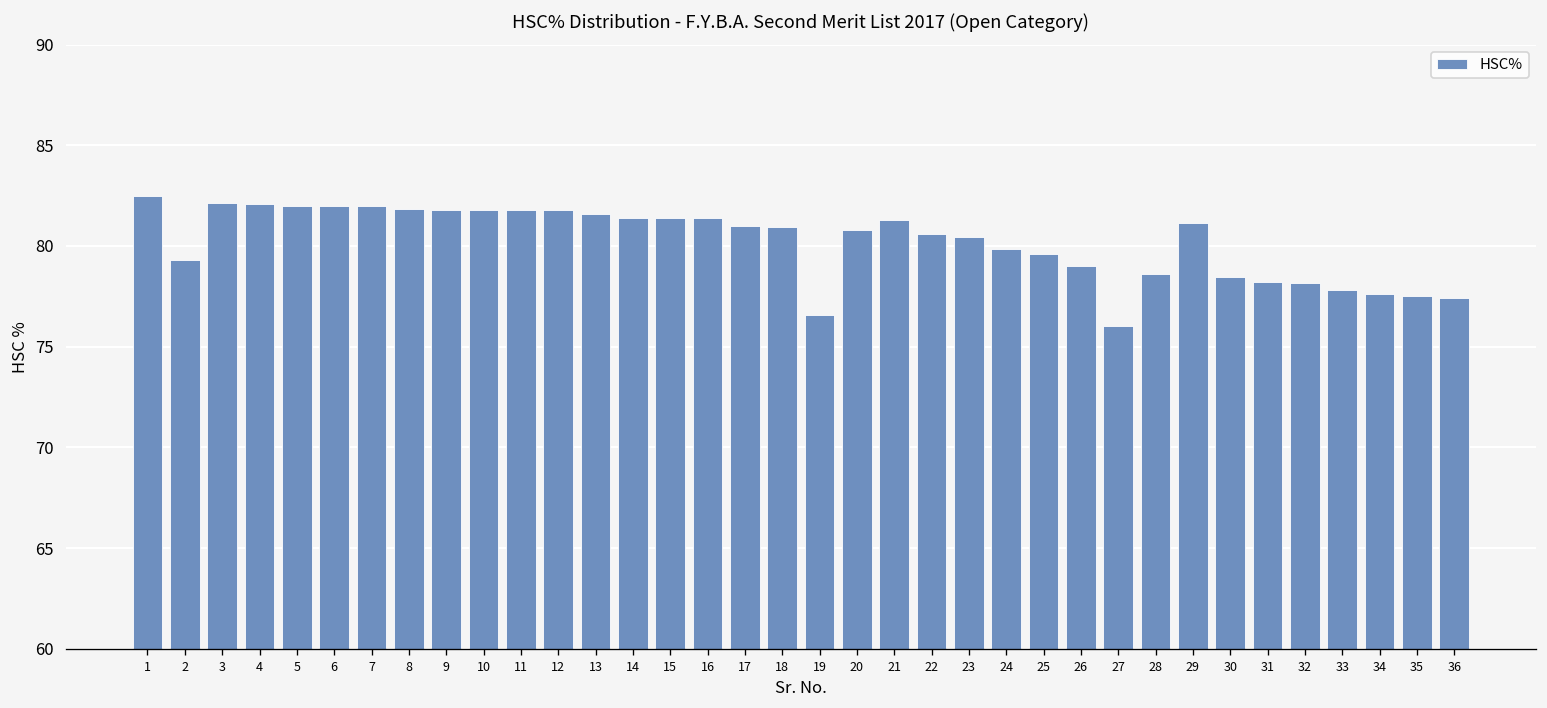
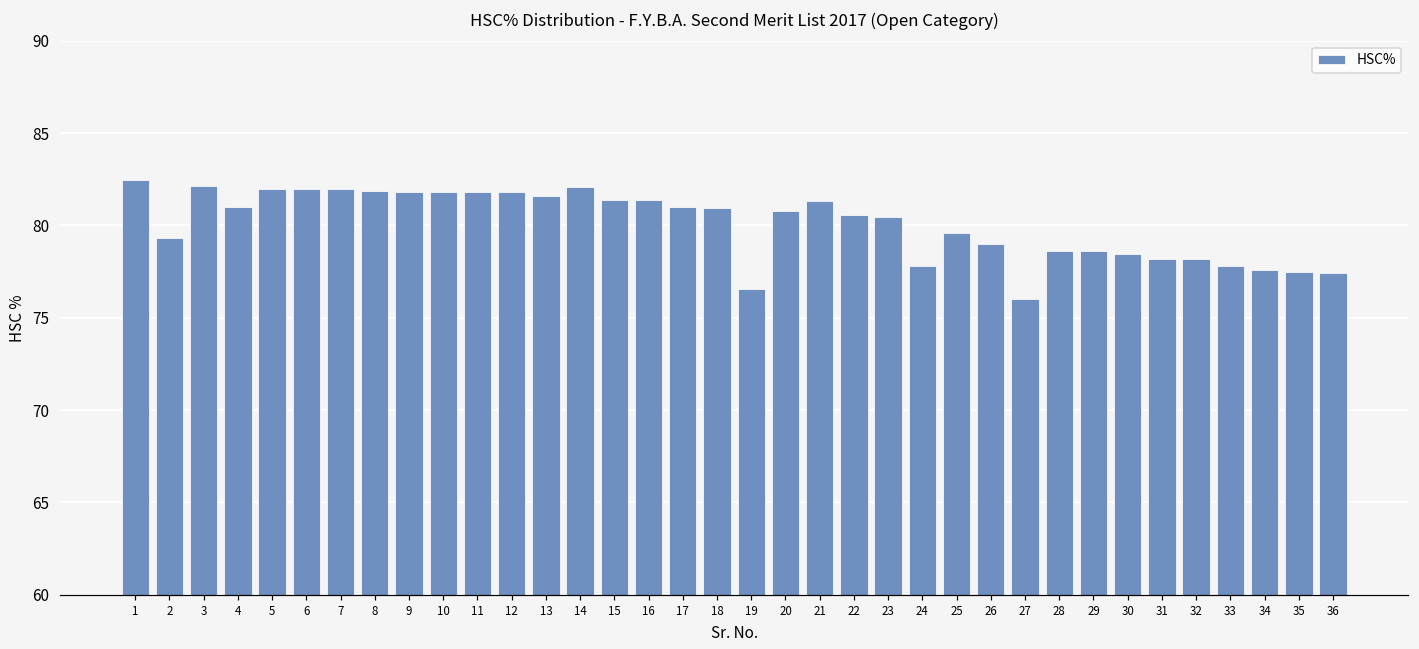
  {
    "1": 82.5,
    "2": 79.3,
    "3": 82.2,
-   "4": 82.1,
+   "4": 81.0,
    "5": 82.0,
    "6": 82.0,
    "7": 82.0,
    "8": 81.9,
    "9": 81.8,
    "10": 81.8,
    "11": 81.8,
    "12": 81.8,
    "13": 81.6,
-   "14": 81.4,
+   "14": 82.1,
    "15": 81.4,
    "16": 81.4,
    "17": 81.0,
    "18": 80.9,
    "19": 76.6,
    "20": 80.8,
    "21": 81.3,
    "22": 80.6,
    "23": 80.5,
-   "24": 79.9,
+   "24": 77.8,
    "25": 79.6,
    "26": 79.0,
    "27": 76.0,
    "28": 78.6,
-   "29": 81.1,
+   "29": 78.6,
    "30": 78.5,
    "31": 78.2,
    "32": 78.2,
    "33": 77.8,
    "34": 77.6,
    "35": 77.5,
    "36": 77.4
  }
